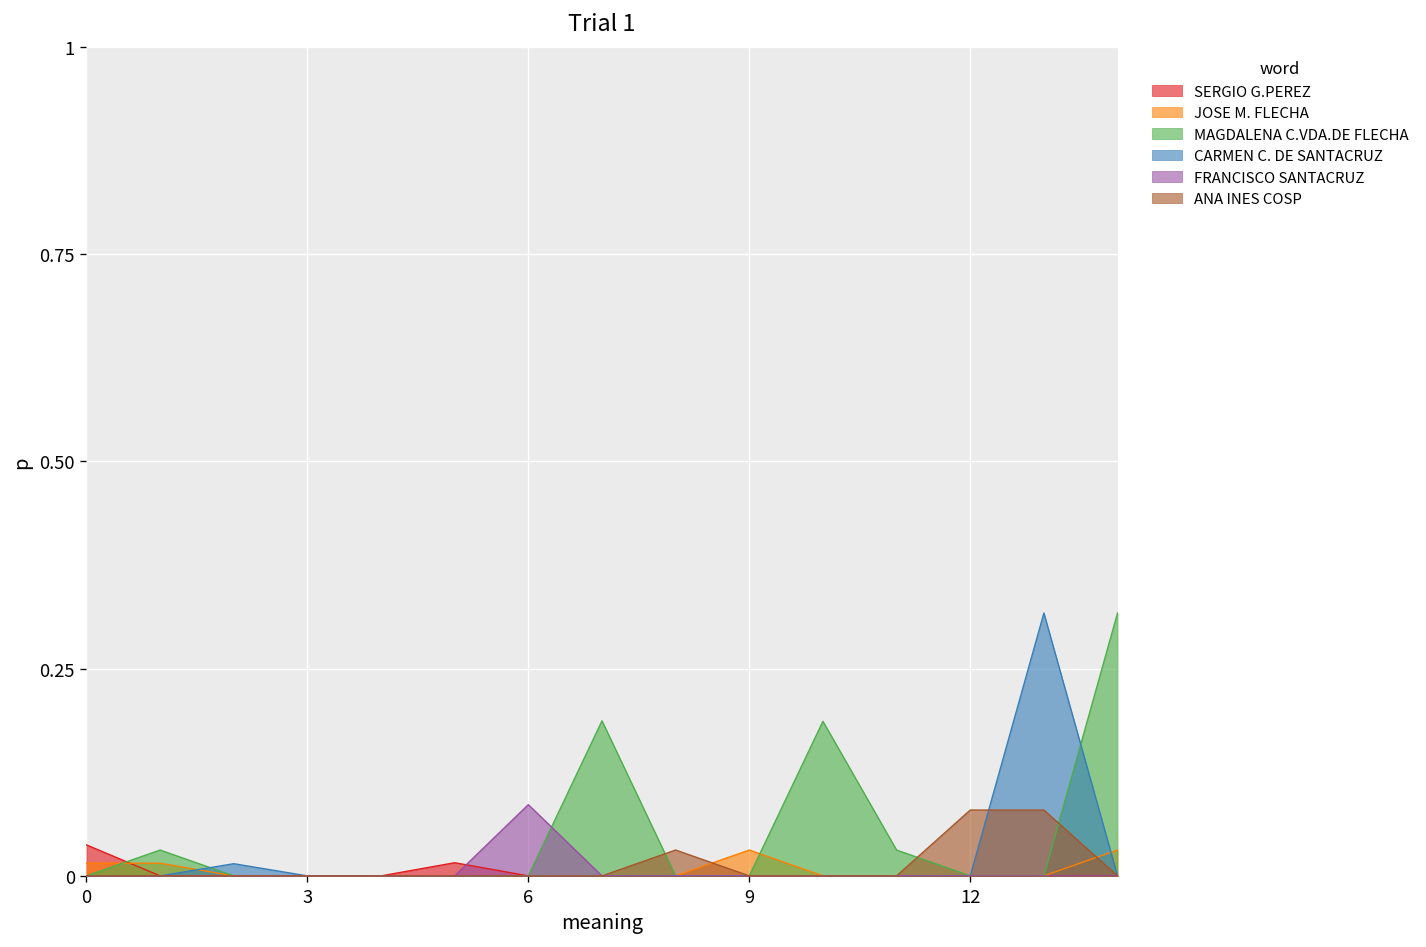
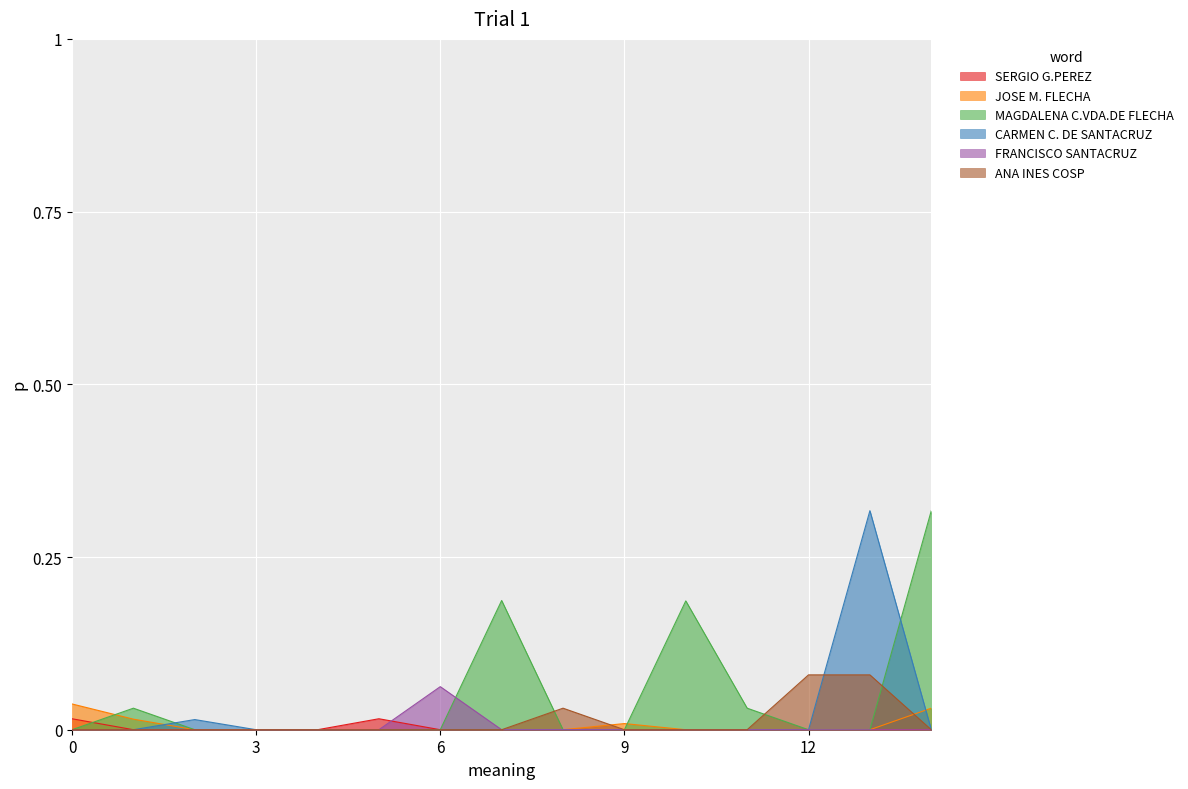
  {
    "SERGIO G.PEREZ": {
-     "0": 0.04
+     "0": 0.02
    },
    "JOSE M. FLECHA": {
-     "0": 0.02,
-     "9": 0.03
+     "0": 0.04,
+     "9": 0.01
    },
    "FRANCISCO SANTACRUZ": {
-     "6": 0.09
+     "6": 0.06
    },
    "ANA INES COSP": {
      "12": 0.08
    }
  }
